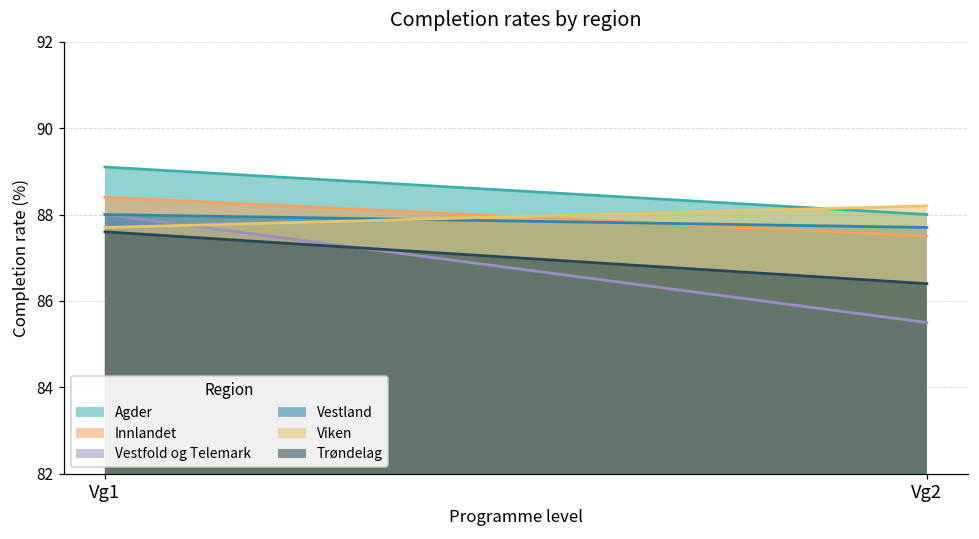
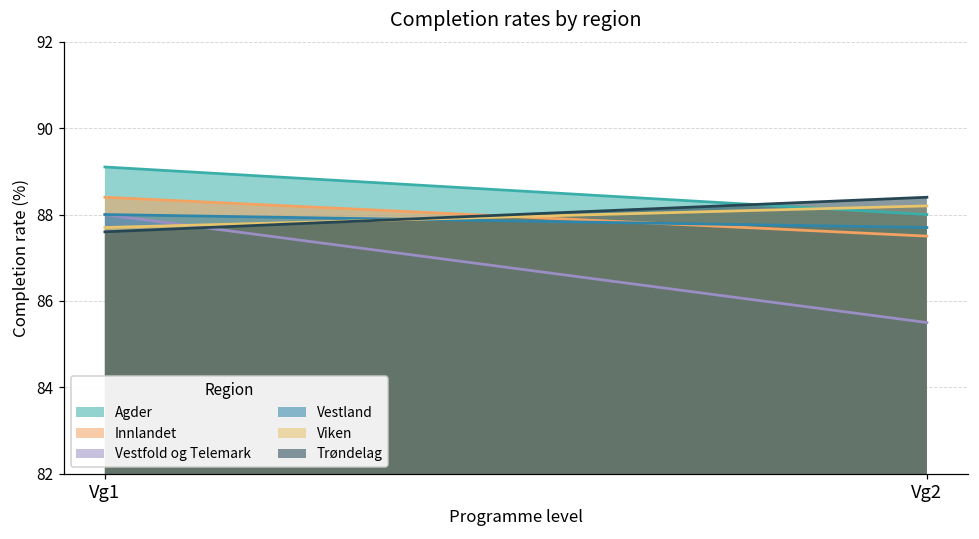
  {
    "Vestfold og Telemark": {
      "Vg2": 85.5
    },
    "Trøndelag": {
      "Vg1": 87.6,
-     "Vg2": 86.4
+     "Vg2": 88.4
    }
  }
